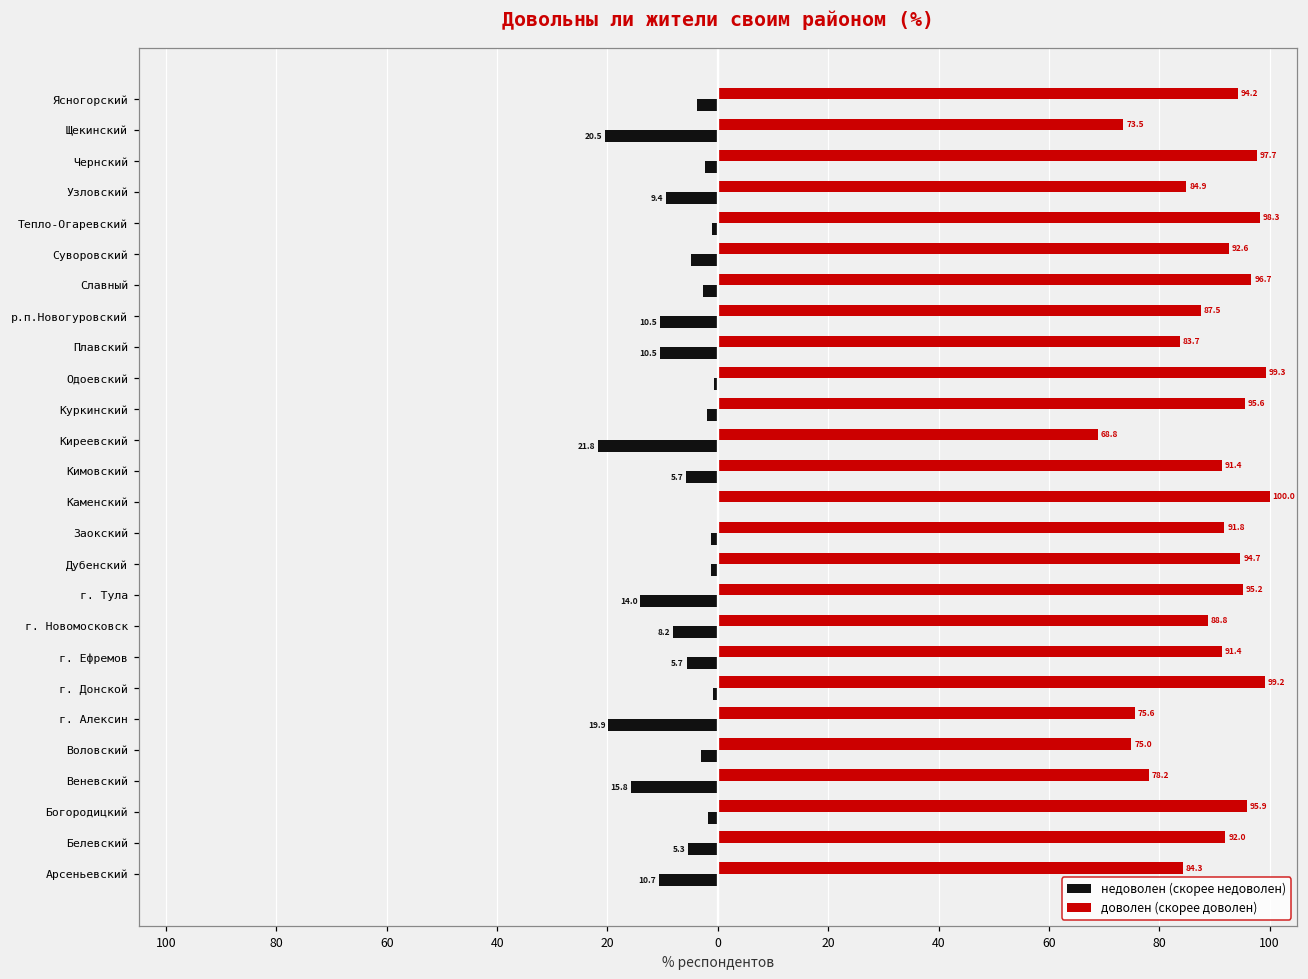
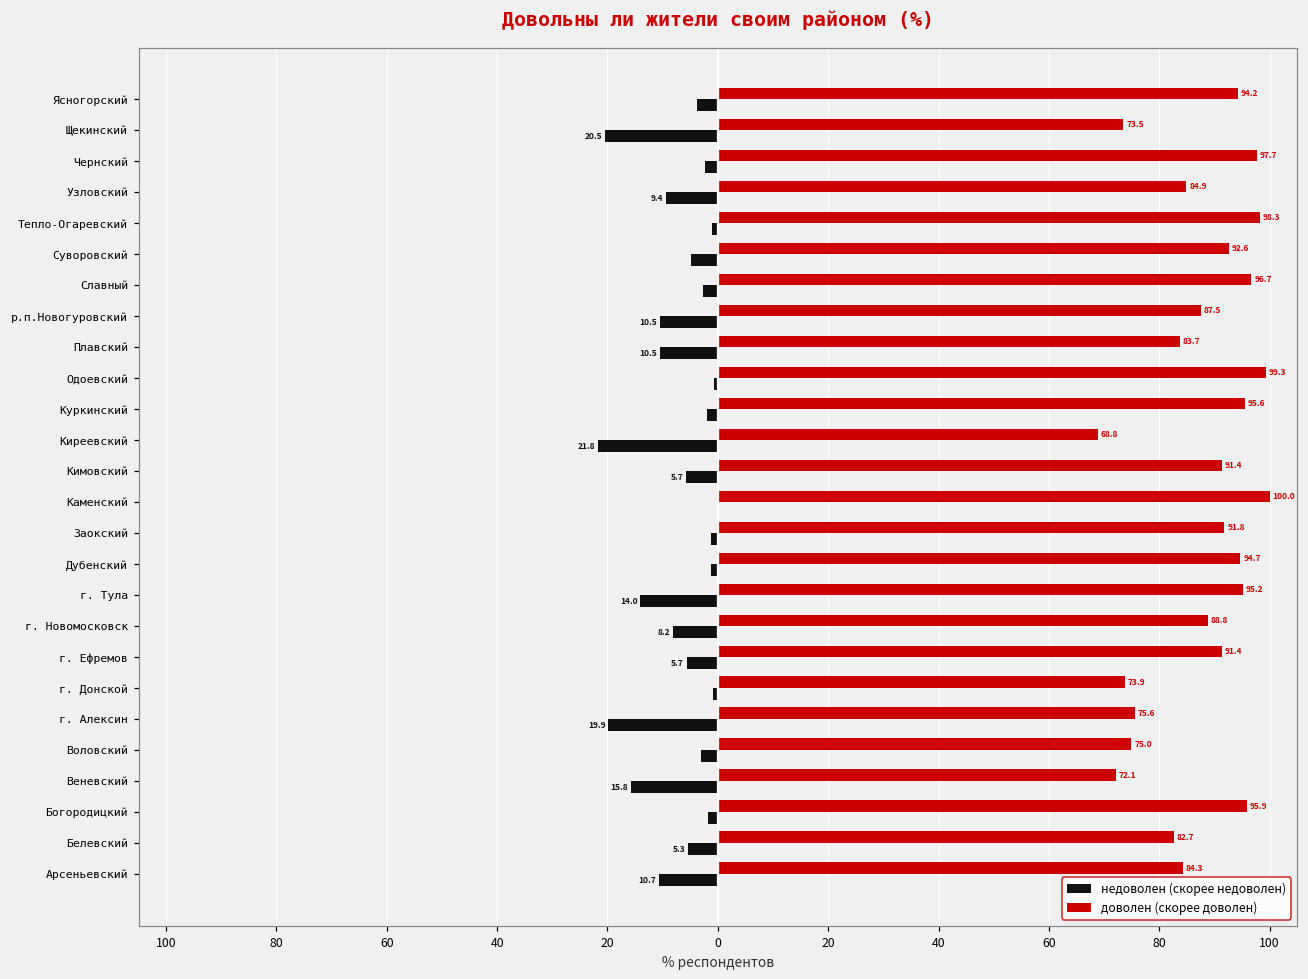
  {
    "доволен (скорее доволен)": {
      "Ясногорский": 94.2,
      "Щекинский": 73.5,
      "Чернский": 97.7,
      "Узловский": 84.9,
      "Тепло-Огаревский": 98.3,
      "Суворовский": 92.6,
      "Славный": 96.7,
      "р.п.Новогуровский": 87.5,
      "Плавский": 83.7,
      "Одоевский": 99.3,
      "Куркинский": 95.6,
      "Киреевский": 68.8,
      "Кимовский": 91.4,
      "Каменский": 100.0,
      "Заокский": 91.8,
      "Дубенский": 94.7,
      "г. Тула": 95.2,
      "г. Новомосковск": 88.8,
      "г. Ефремов": 91.4,
-     "г. Донской": 99.2,
+     "г. Донской": 73.9,
      "г. Алексин": 75.6,
      "Воловский": 75.0,
-     "Веневский": 78.2,
+     "Веневский": 72.1,
      "Богородицкий": 95.9,
-     "Белевский": 92.0,
+     "Белевский": 82.7,
      "Арсеньевский": 84.3
    }
  }
